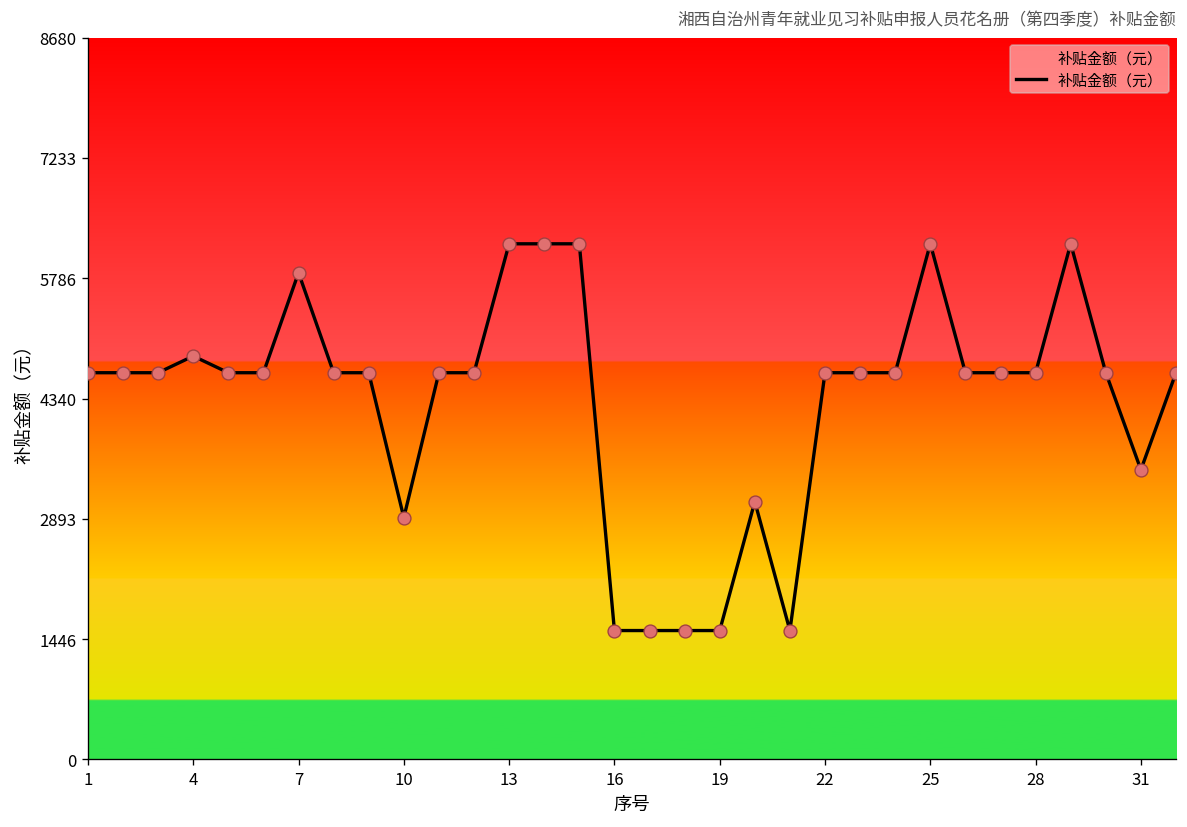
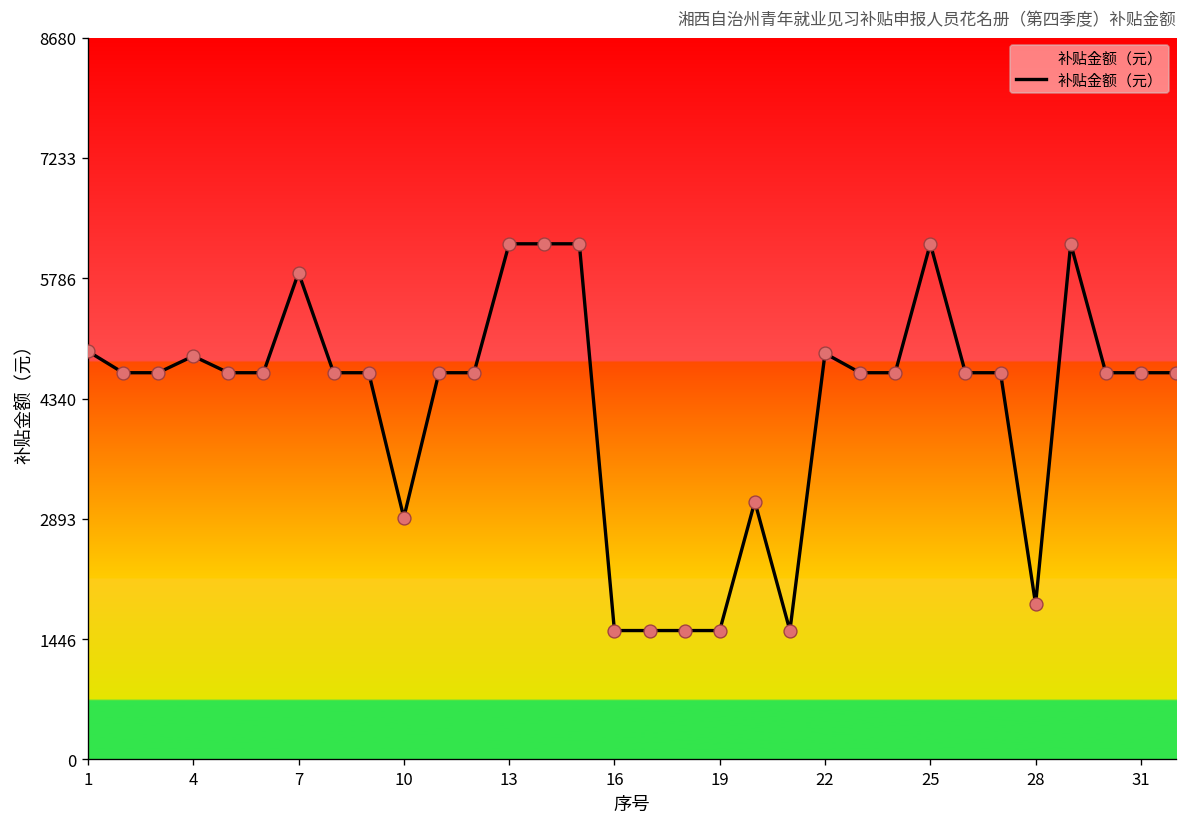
  {
-   "1": 4700,
+   "1": 4900,
    "4": 4900,
    "7": 5900,
    "10": 2900,
    "13": 6200,
    "16": 1600,
    "19": 1600,
-   "22": 4700,
+   "22": 4900,
    "25": 6200,
-   "28": 4700,
-   "31": 3500
+   "28": 1900,
+   "31": 4700
  }
